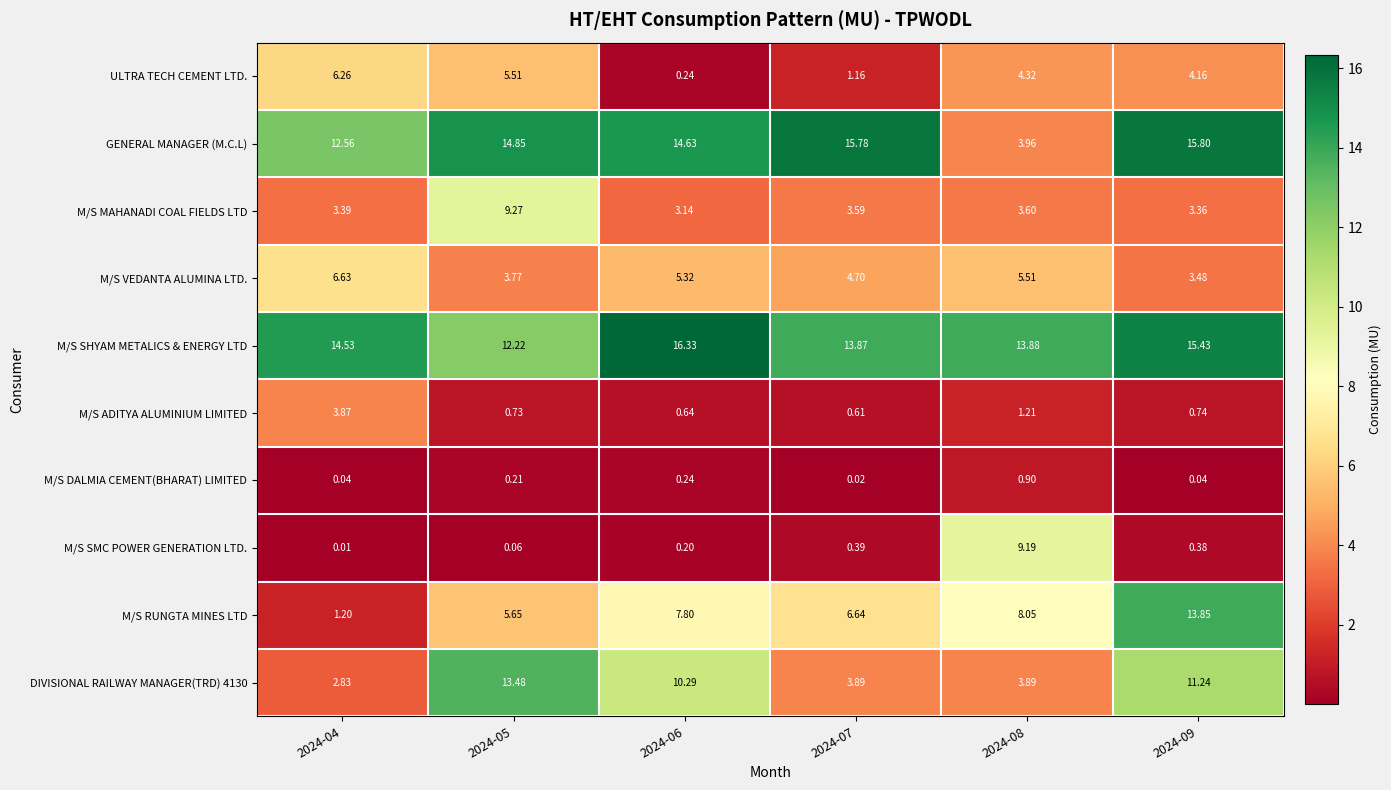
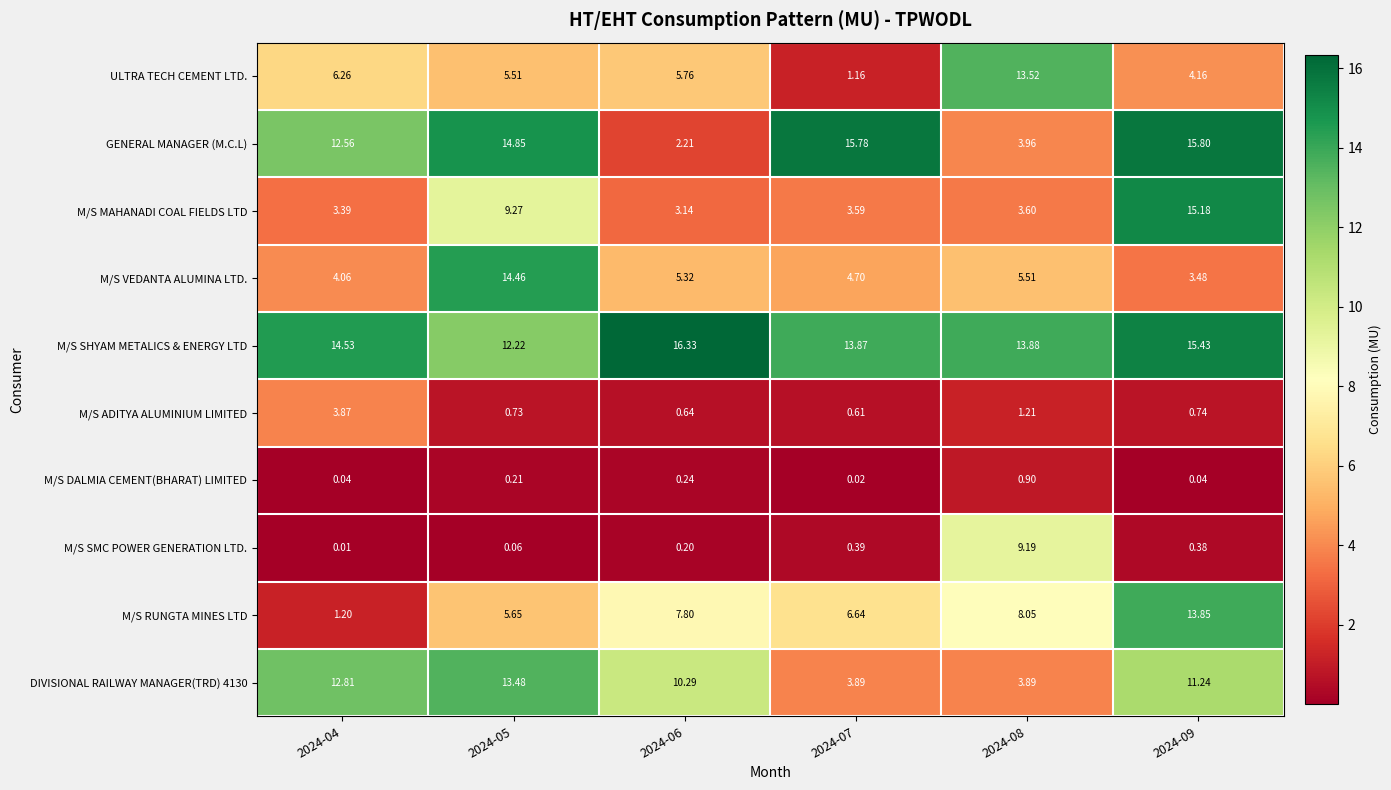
  {
    "ULTRA TECH CEMENT LTD.": {
      "2024-04": 6.26,
      "2024-05": 5.51,
-     "2024-06": 0.24,
+     "2024-06": 5.76,
      "2024-07": 1.16,
-     "2024-08": 4.32,
+     "2024-08": 13.52,
      "2024-09": 4.16
    },
    "GENERAL MANAGER (M.C.L)": {
      "2024-04": 12.56,
      "2024-05": 14.85,
-     "2024-06": 14.63,
+     "2024-06": 2.21,
      "2024-07": 15.78,
      "2024-08": 3.96,
      "2024-09": 15.80
    },
    "M/S MAHANADI COAL FIELDS LTD": {
      "2024-04": 3.39,
      "2024-05": 9.27,
      "2024-06": 3.14,
      "2024-07": 3.59,
      "2024-08": 3.60,
-     "2024-09": 3.36
+     "2024-09": 15.18
    },
    "M/S VEDANTA ALUMINA LTD.": {
-     "2024-04": 6.63,
-     "2024-05": 3.77,
+     "2024-04": 4.06,
+     "2024-05": 14.46,
      "2024-06": 5.32,
      "2024-07": 4.70,
      "2024-08": 5.51,
      "2024-09": 3.48
    },
    "M/S SHYAM METALICS & ENERGY LTD": {
      "2024-04": 14.53,
      "2024-05": 12.22,
      "2024-06": 16.33,
      "2024-07": 13.87,
      "2024-08": 13.88,
      "2024-09": 15.43
    },
    "M/S ADITYA ALUMINIUM LIMITED": {
      "2024-04": 3.87,
      "2024-05": 0.73,
      "2024-06": 0.64,
      "2024-07": 0.61,
      "2024-08": 1.21,
      "2024-09": 0.74
    },
    "M/S DALMIA CEMENT(BHARAT) LIMITED": {
      "2024-04": 0.04,
      "2024-05": 0.21,
      "2024-06": 0.24,
      "2024-07": 0.02,
      "2024-08": 0.90,
      "2024-09": 0.04
    },
    "M/S SMC POWER GENERATION LTD.": {
      "2024-04": 0.01,
      "2024-05": 0.06,
      "2024-06": 0.20,
      "2024-07": 0.39,
      "2024-08": 9.19,
      "2024-09": 0.38
    },
    "M/S RUNGTA MINES LTD": {
      "2024-04": 1.20,
      "2024-05": 5.65,
      "2024-06": 7.80,
      "2024-07": 6.64,
      "2024-08": 8.05,
      "2024-09": 13.85
    },
    "DIVISIONAL RAILWAY MANAGER(TRD) 4130": {
-     "2024-04": 2.83,
+     "2024-04": 12.81,
      "2024-05": 13.48,
      "2024-06": 10.29,
      "2024-07": 3.89,
      "2024-08": 3.89,
      "2024-09": 11.24
    }
  }
